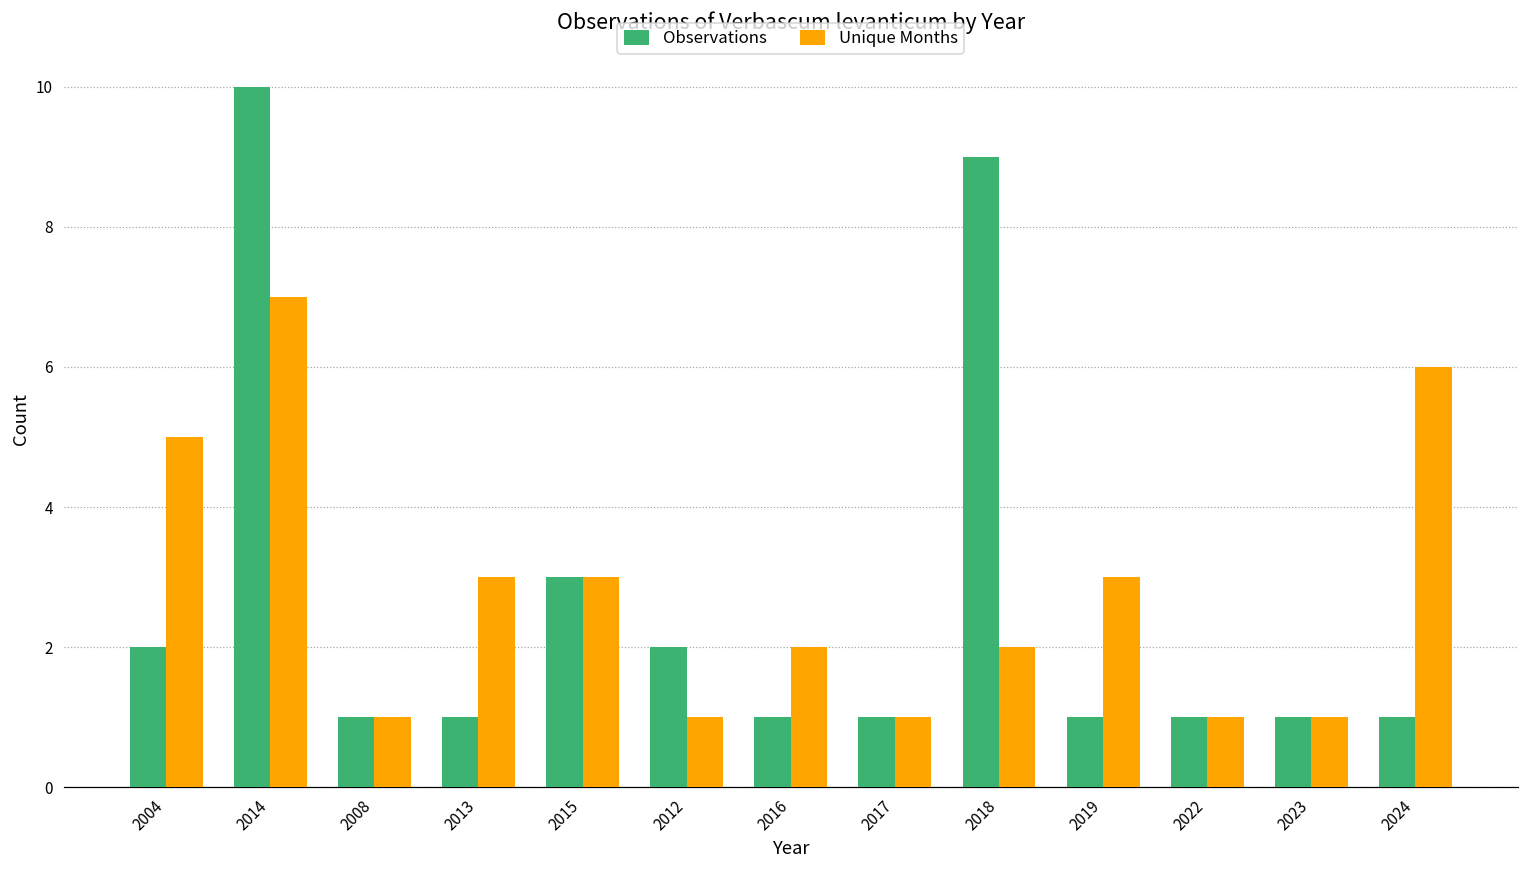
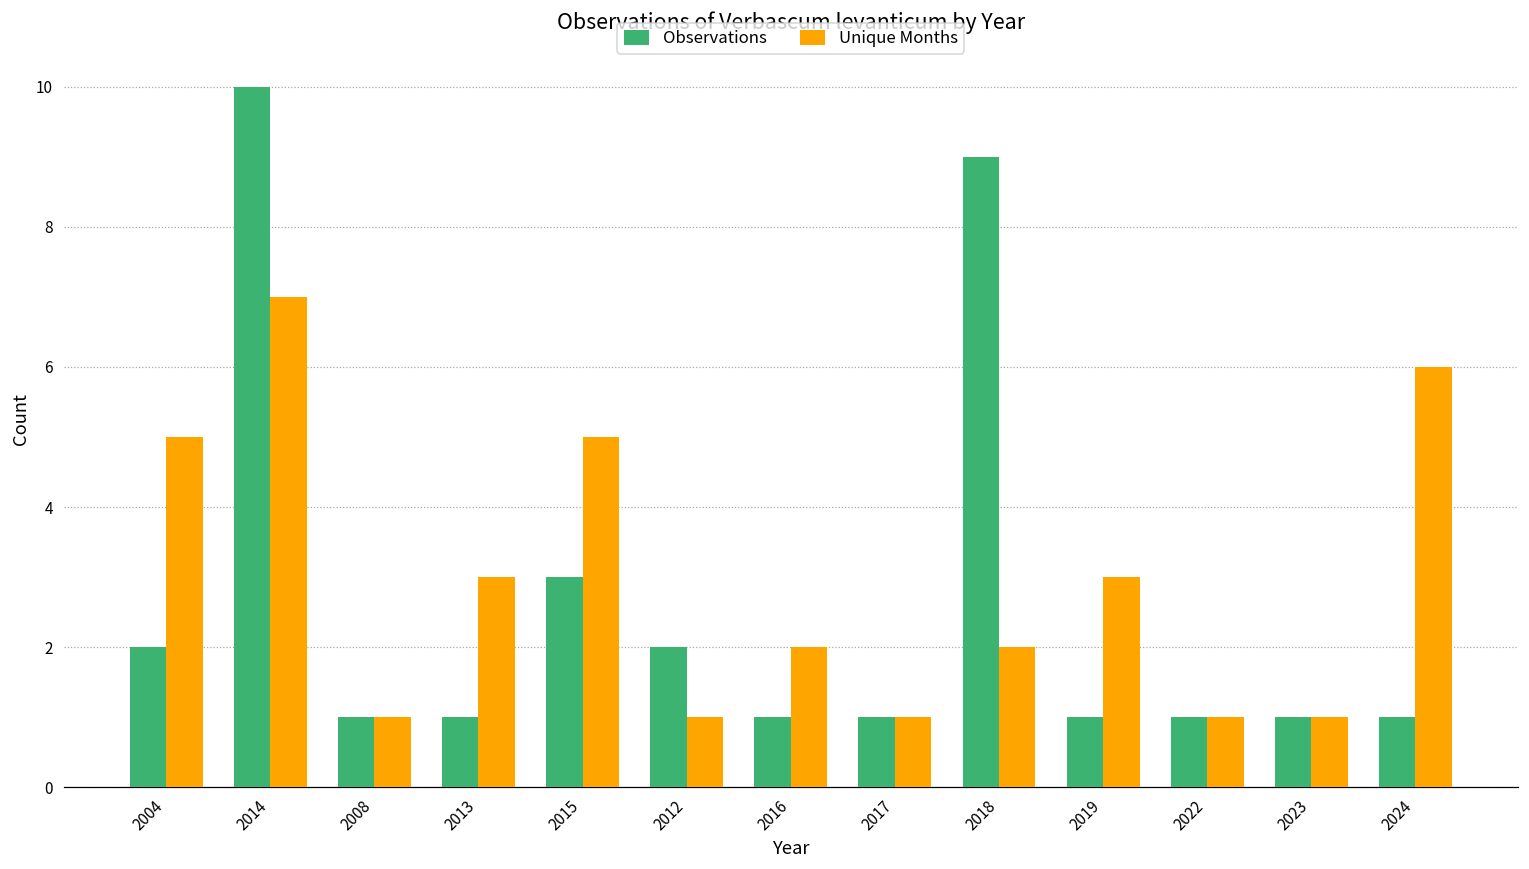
  {
    "Observations": {
      "2004": 2,
      "2014": 10,
      "2008": 1,
      "2013": 1,
      "2015": 3,
      "2012": 2,
      "2016": 1,
      "2017": 1,
      "2018": 9,
      "2019": 1,
      "2022": 1,
      "2023": 1,
      "2024": 1
    },
    "Unique Months": {
      "2004": 5,
      "2014": 7,
      "2008": 1,
      "2013": 3,
-     "2015": 3,
+     "2015": 5,
      "2012": 1,
      "2016": 2,
      "2017": 1,
      "2018": 2,
      "2019": 3,
      "2022": 1,
      "2023": 1,
      "2024": 6
    }
  }
